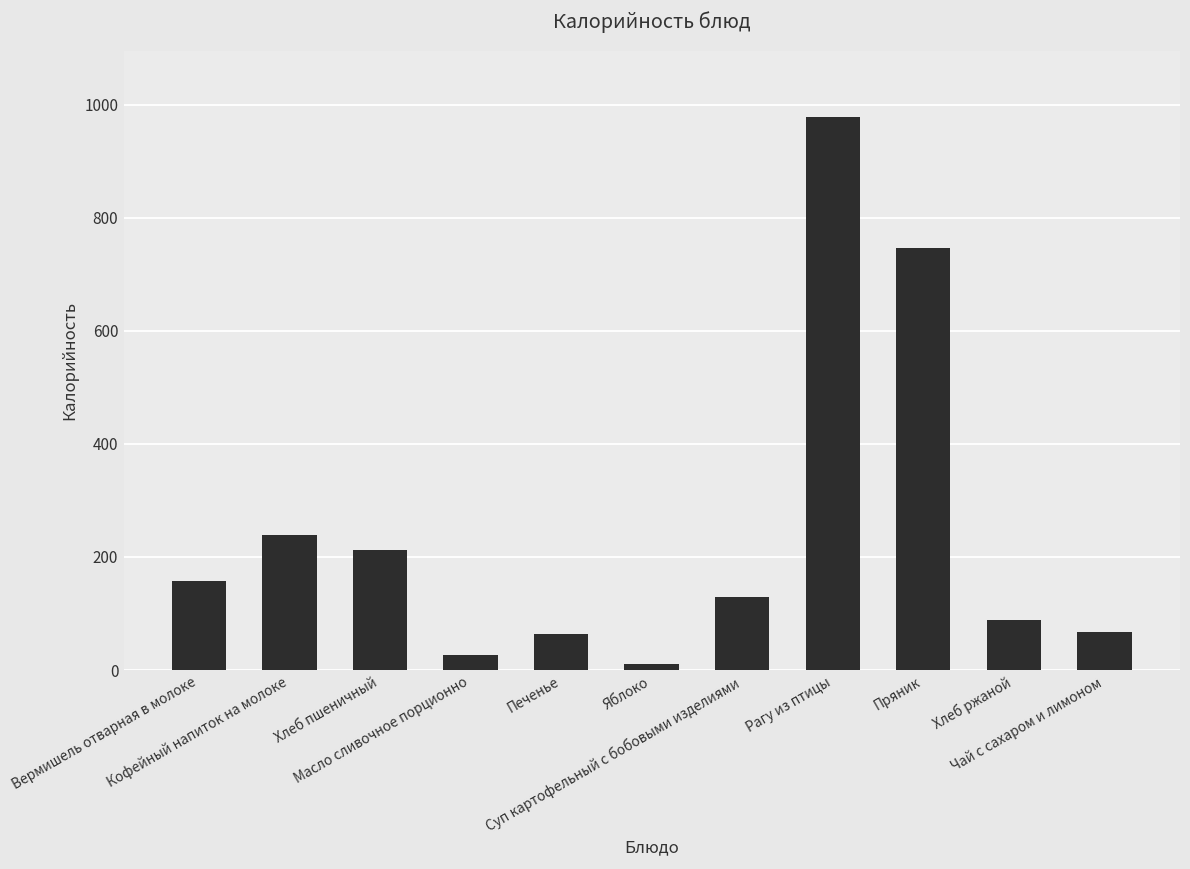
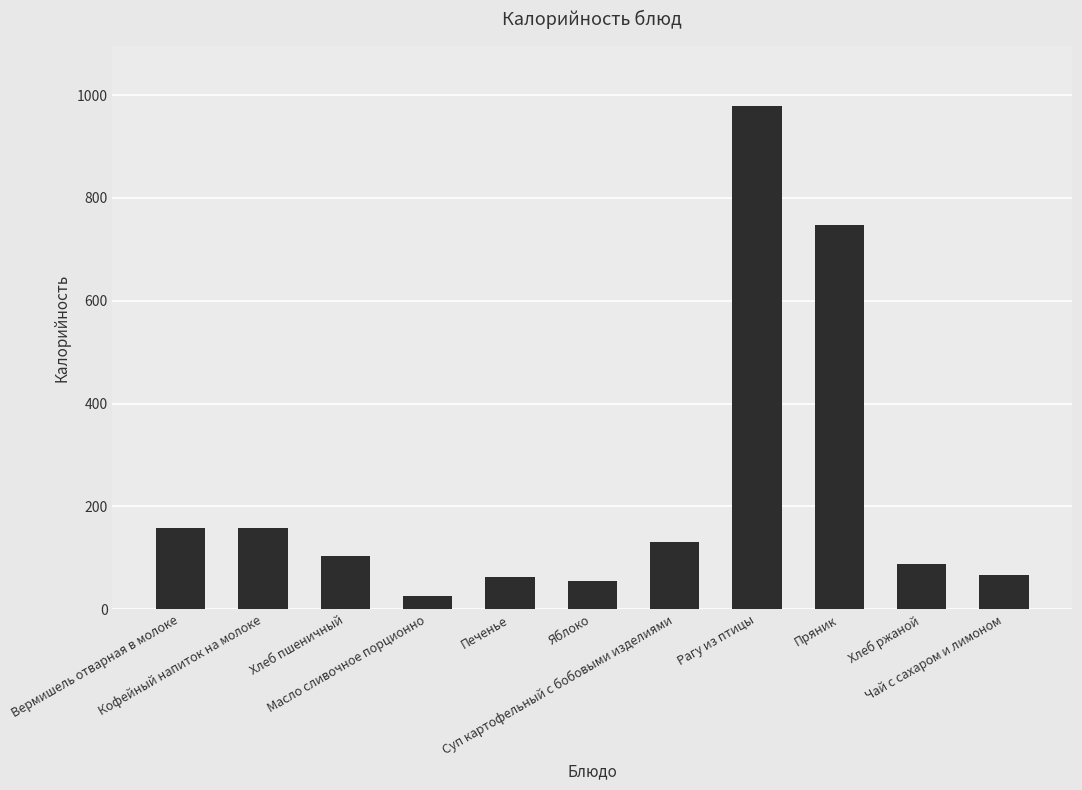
  {
    "Вермишель отварная в молоке": 160,
-   "Кофейный напиток на молоке": 240,
-   "Хлеб пшеничный": 210,
+   "Кофейный напиток на молоке": 160,
+   "Хлеб пшеничный": 100,
    "Масло сливочное порционно": 30,
    "Печенье": 60,
-   "Яблоко": 10,
+   "Яблоко": 50,
    "Суп картофельный с бобовыми изделиями": 130,
    "Рагу из птицы": 980,
    "Пряник": 750,
    "Хлеб ржаной": 90,
    "Чай с сахаром и лимоном": 70
  }
